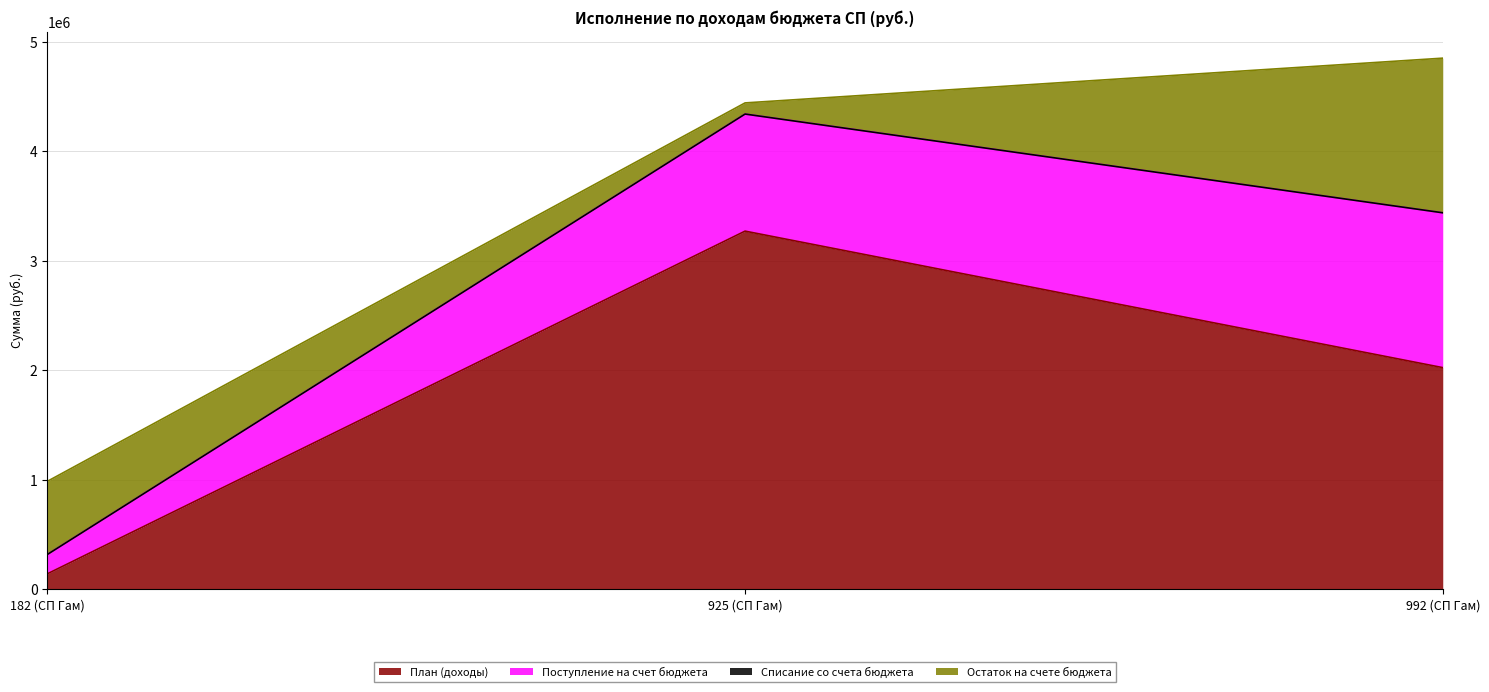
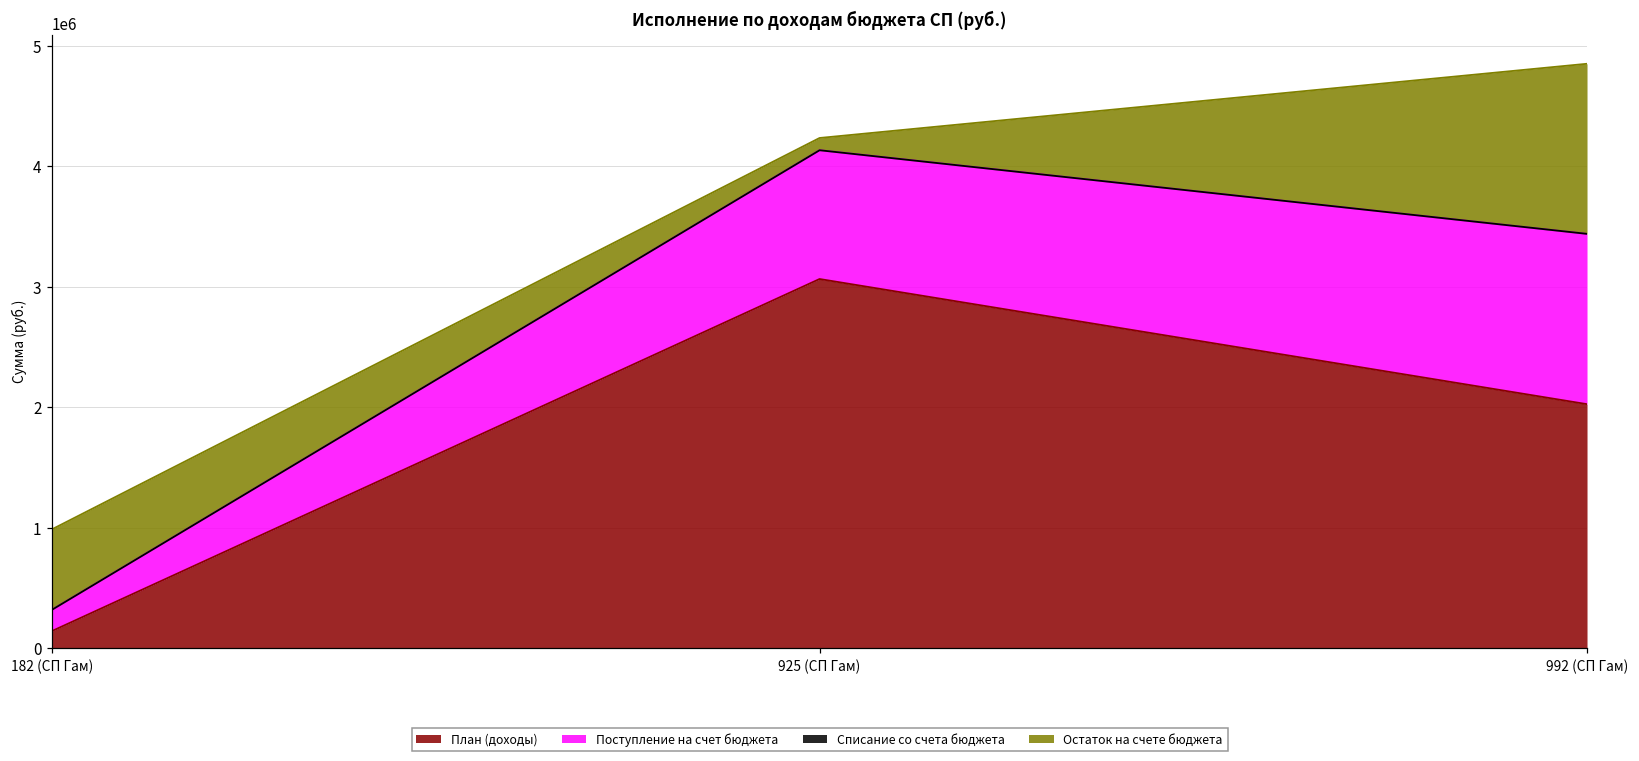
  {
    "План (доходы)": {
      "182 (СП Гам)": 140000,
-     "925 (СП Гам)": 3270000,
+     "925 (СП Гам)": 3060000,
      "992 (СП Гам)": 2030000
    },
    "Списание со счета бюджета": {
      "992 (СП Гам)": 1410000
    },
    "Остаток на счете бюджета": {
      "182 (СП Гам)": 670000,
      "925 (СП Гам)": 100000,
      "992 (СП Гам)": 1410000
    }
  }
